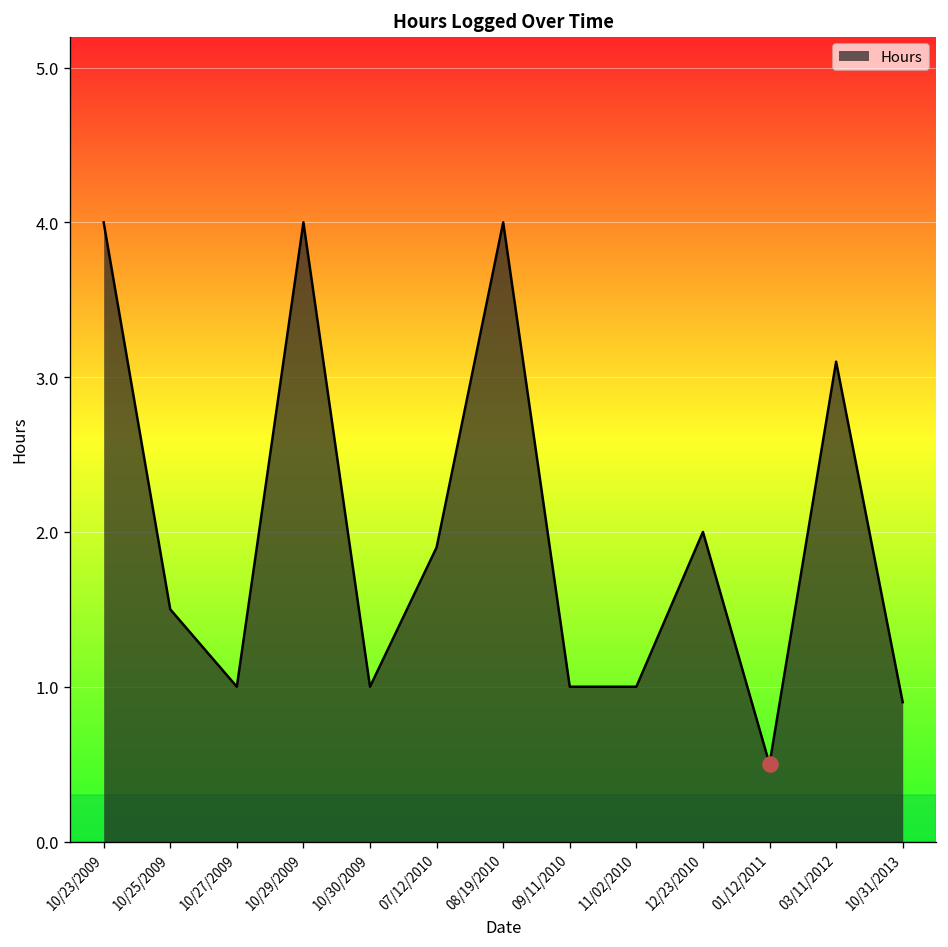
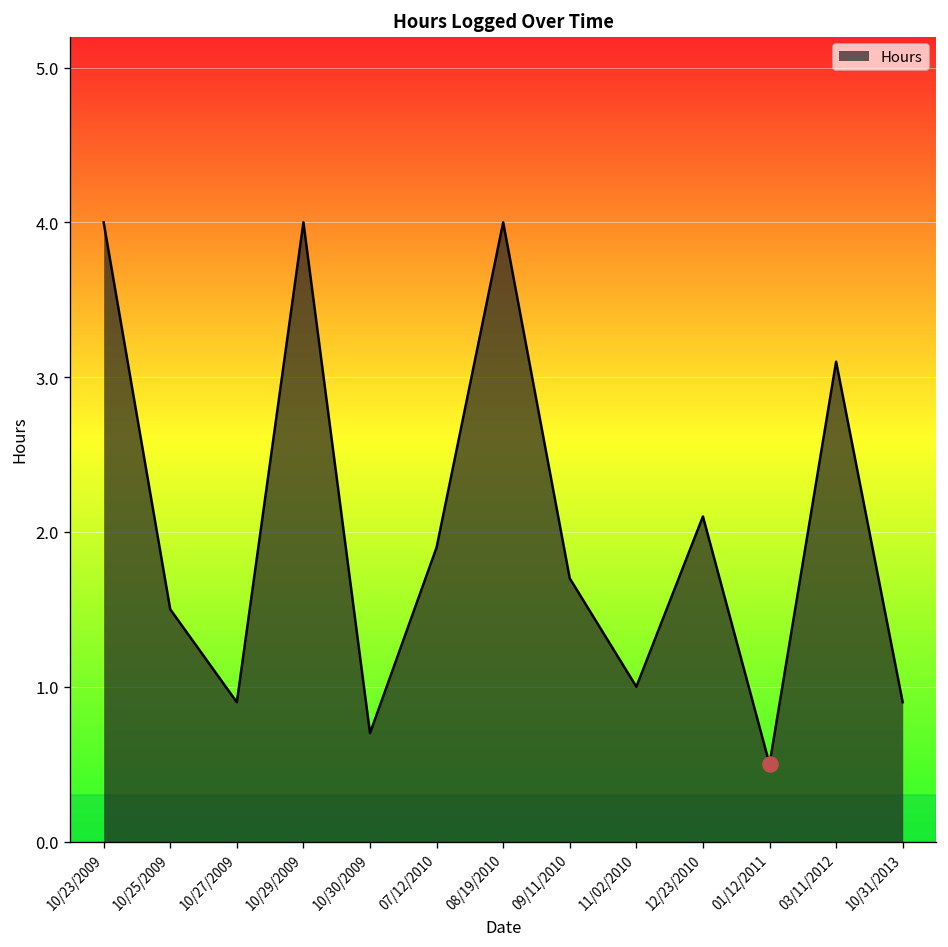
  {
    "Hours": {
      "10/23/2009": 4.0,
      "10/25/2009": 1.5,
-     "10/27/2009": 1.0,
+     "10/27/2009": 0.9,
      "10/29/2009": 4.0,
-     "10/30/2009": 1.0,
+     "10/30/2009": 0.7,
      "07/12/2010": 1.9,
      "08/19/2010": 4.0,
-     "09/11/2010": 1.0,
+     "09/11/2010": 1.7,
      "11/02/2010": 1.0,
-     "12/23/2010": 2.0,
+     "12/23/2010": 2.1,
      "03/11/2012": 3.1,
      "10/31/2013": 0.9
    }
  }
